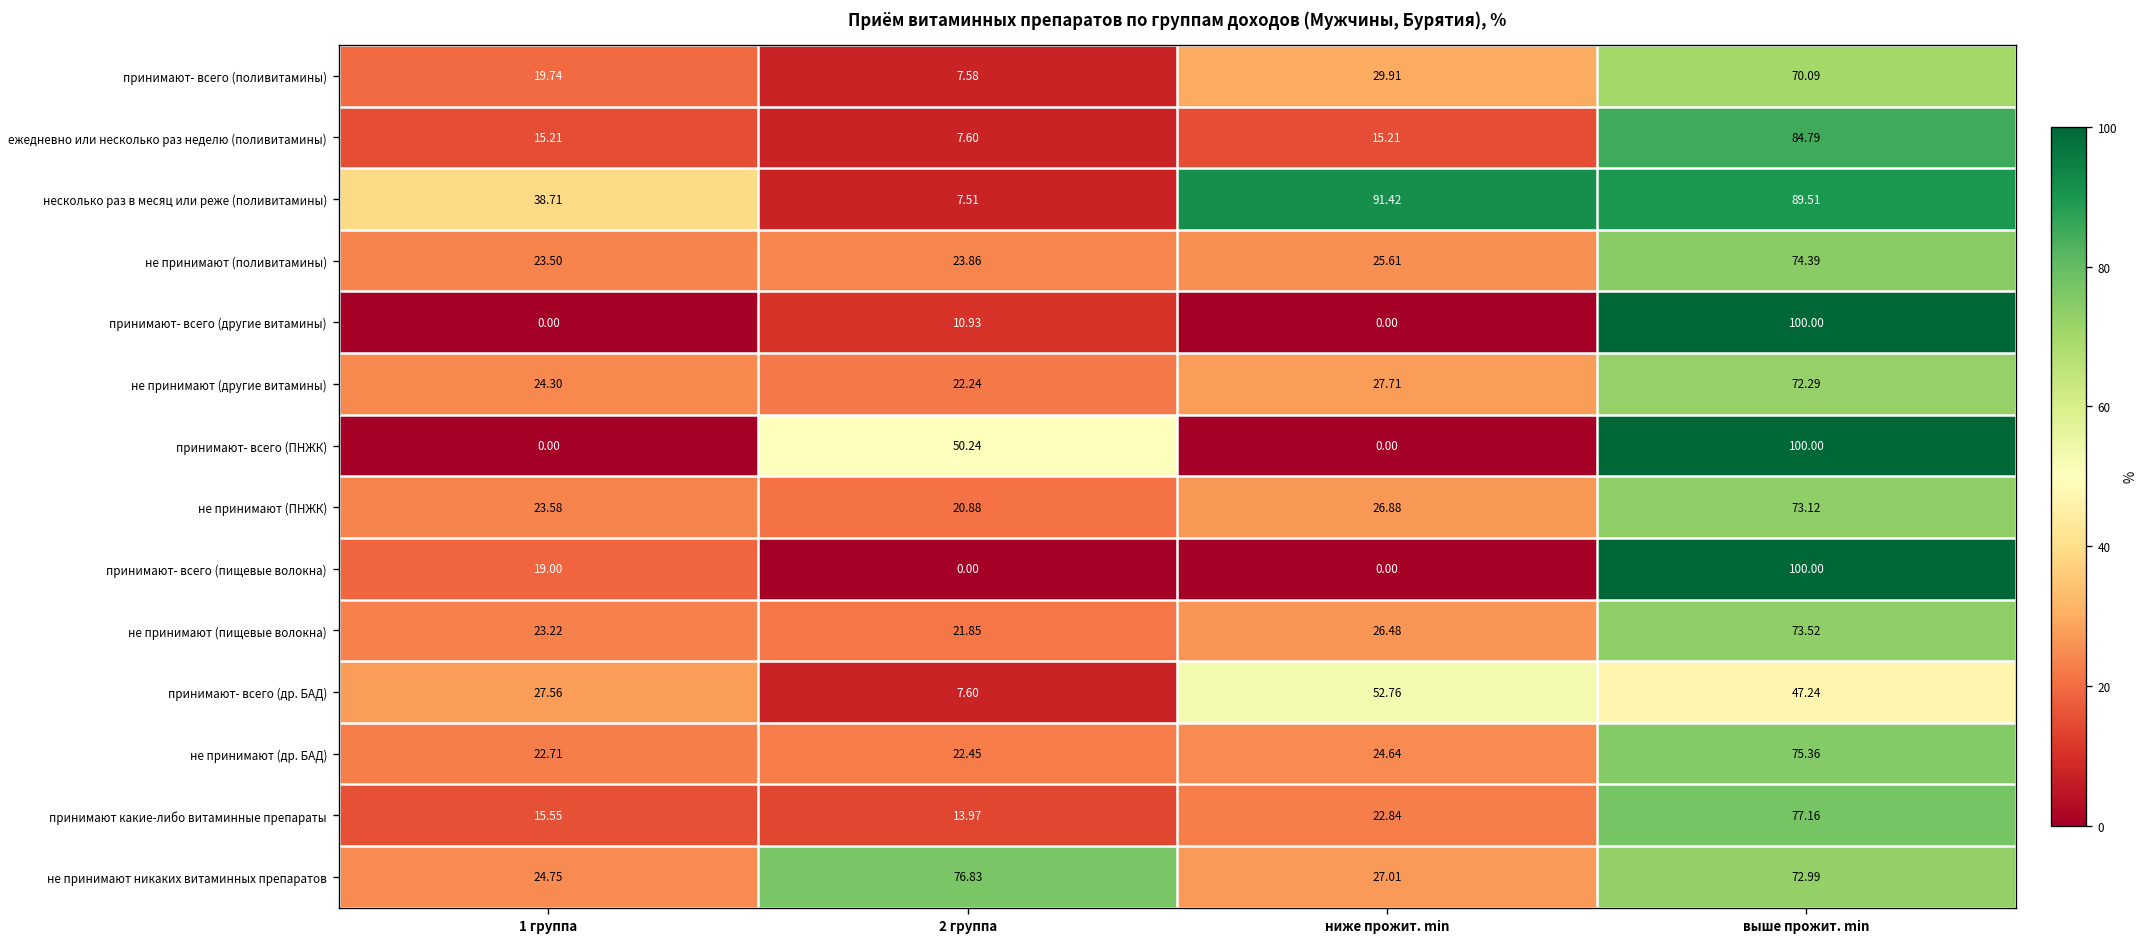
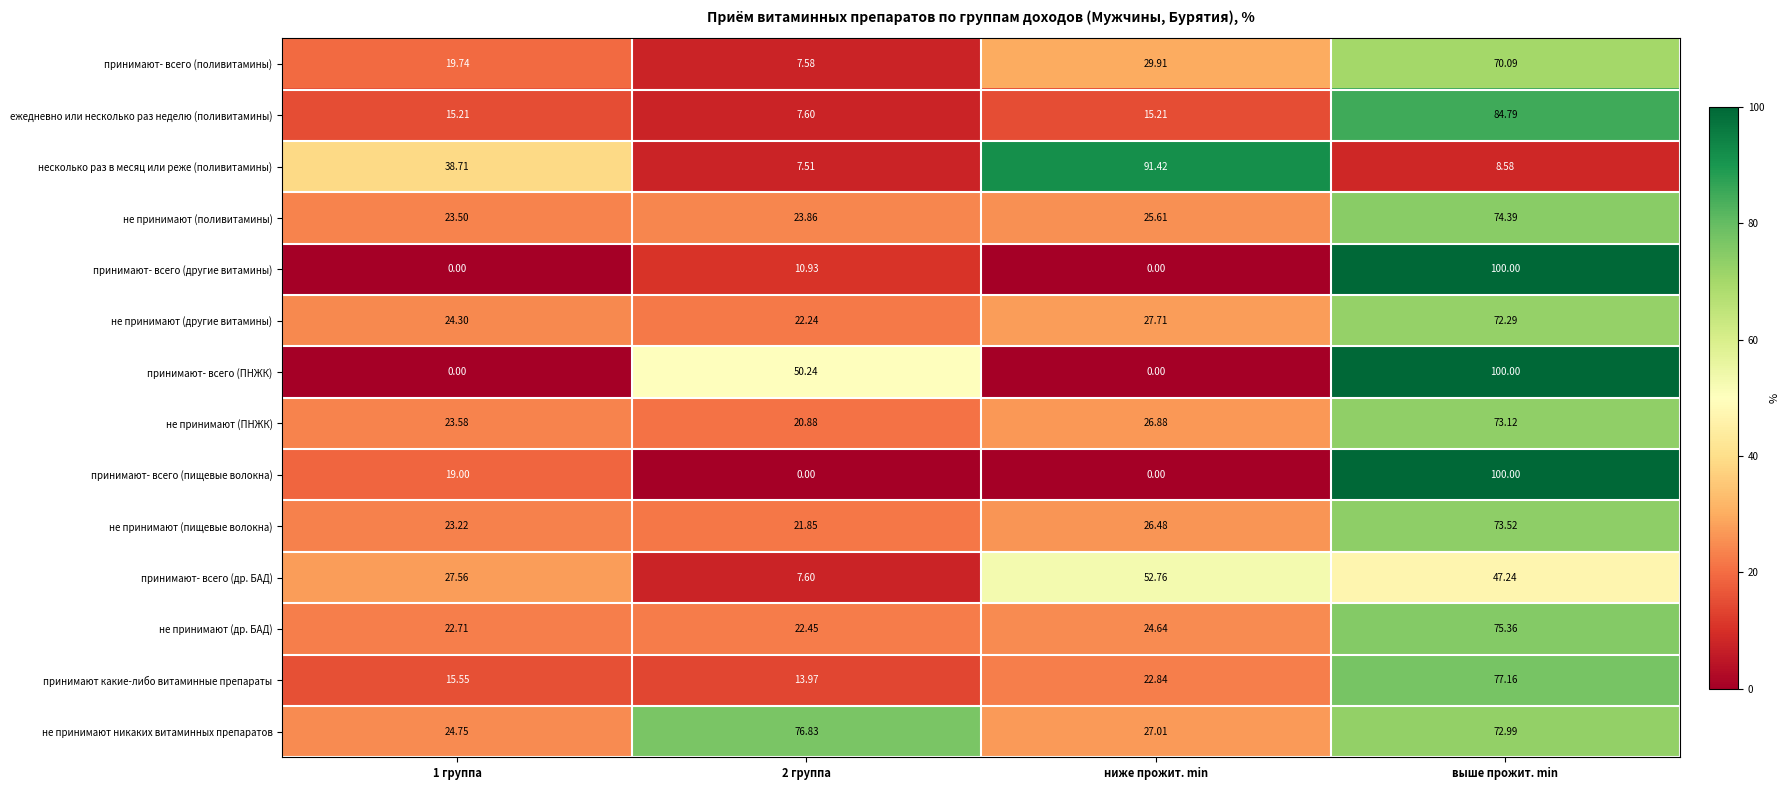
  {
    "принимают- всего (поливитамины)": {
      "1 группа": 19.74,
      "2 группа": 7.58,
      "ниже прожит. min": 29.91,
      "выше прожит. min": 70.09
    },
    "ежедневно или несколько раз неделю (поливитамины)": {
      "1 группа": 15.21,
      "2 группа": 7.60,
      "ниже прожит. min": 15.21,
      "выше прожит. min": 84.79
    },
    "несколько раз в месяц или реже (поливитамины)": {
      "1 группа": 38.71,
      "2 группа": 7.51,
      "ниже прожит. min": 91.42,
-     "выше прожит. min": 89.51
+     "выше прожит. min": 8.58
    },
    "не принимают (поливитамины)": {
      "1 группа": 23.50,
      "2 группа": 23.86,
      "ниже прожит. min": 25.61,
      "выше прожит. min": 74.39
    },
    "принимают- всего (другие витамины)": {
      "1 группа": 0.00,
      "2 группа": 10.93,
      "ниже прожит. min": 0.00,
      "выше прожит. min": 100.00
    },
    "не принимают (другие витамины)": {
      "1 группа": 24.30,
      "2 группа": 22.24,
      "ниже прожит. min": 27.71,
      "выше прожит. min": 72.29
    },
    "принимают- всего (ПНЖК)": {
      "1 группа": 0.00,
      "2 группа": 50.24,
      "ниже прожит. min": 0.00,
      "выше прожит. min": 100.00
    },
    "не принимают (ПНЖК)": {
      "1 группа": 23.58,
      "2 группа": 20.88,
      "ниже прожит. min": 26.88,
      "выше прожит. min": 73.12
    },
    "принимают- всего (пищевые волокна)": {
      "1 группа": 19.00,
      "2 группа": 0.00,
      "ниже прожит. min": 0.00,
      "выше прожит. min": 100.00
    },
    "не принимают (пищевые волокна)": {
      "1 группа": 23.22,
      "2 группа": 21.85,
      "ниже прожит. min": 26.48,
      "выше прожит. min": 73.52
    },
    "принимают- всего (др. БАД)": {
      "1 группа": 27.56,
      "2 группа": 7.60,
      "ниже прожит. min": 52.76,
      "выше прожит. min": 47.24
    },
    "не принимают (др. БАД)": {
      "1 группа": 22.71,
      "2 группа": 22.45,
      "ниже прожит. min": 24.64,
      "выше прожит. min": 75.36
    },
    "принимают какие-либо витаминные препараты": {
      "1 группа": 15.55,
      "2 группа": 13.97,
      "ниже прожит. min": 22.84,
      "выше прожит. min": 77.16
    },
    "не принимают никаких витаминных препаратов": {
      "1 группа": 24.75,
      "2 группа": 76.83,
      "ниже прожит. min": 27.01,
      "выше прожит. min": 72.99
    }
  }
